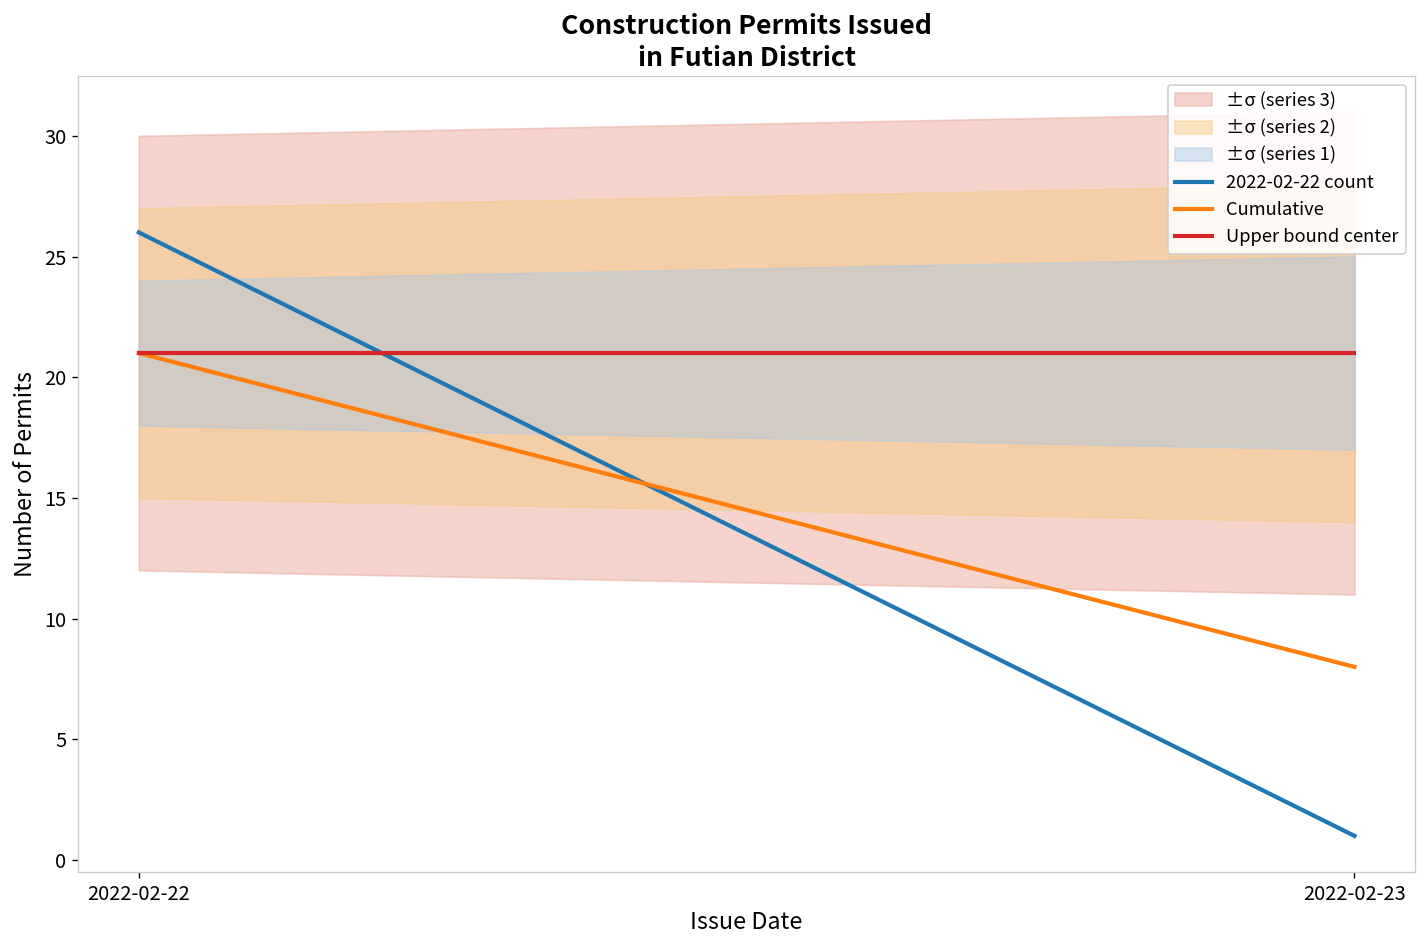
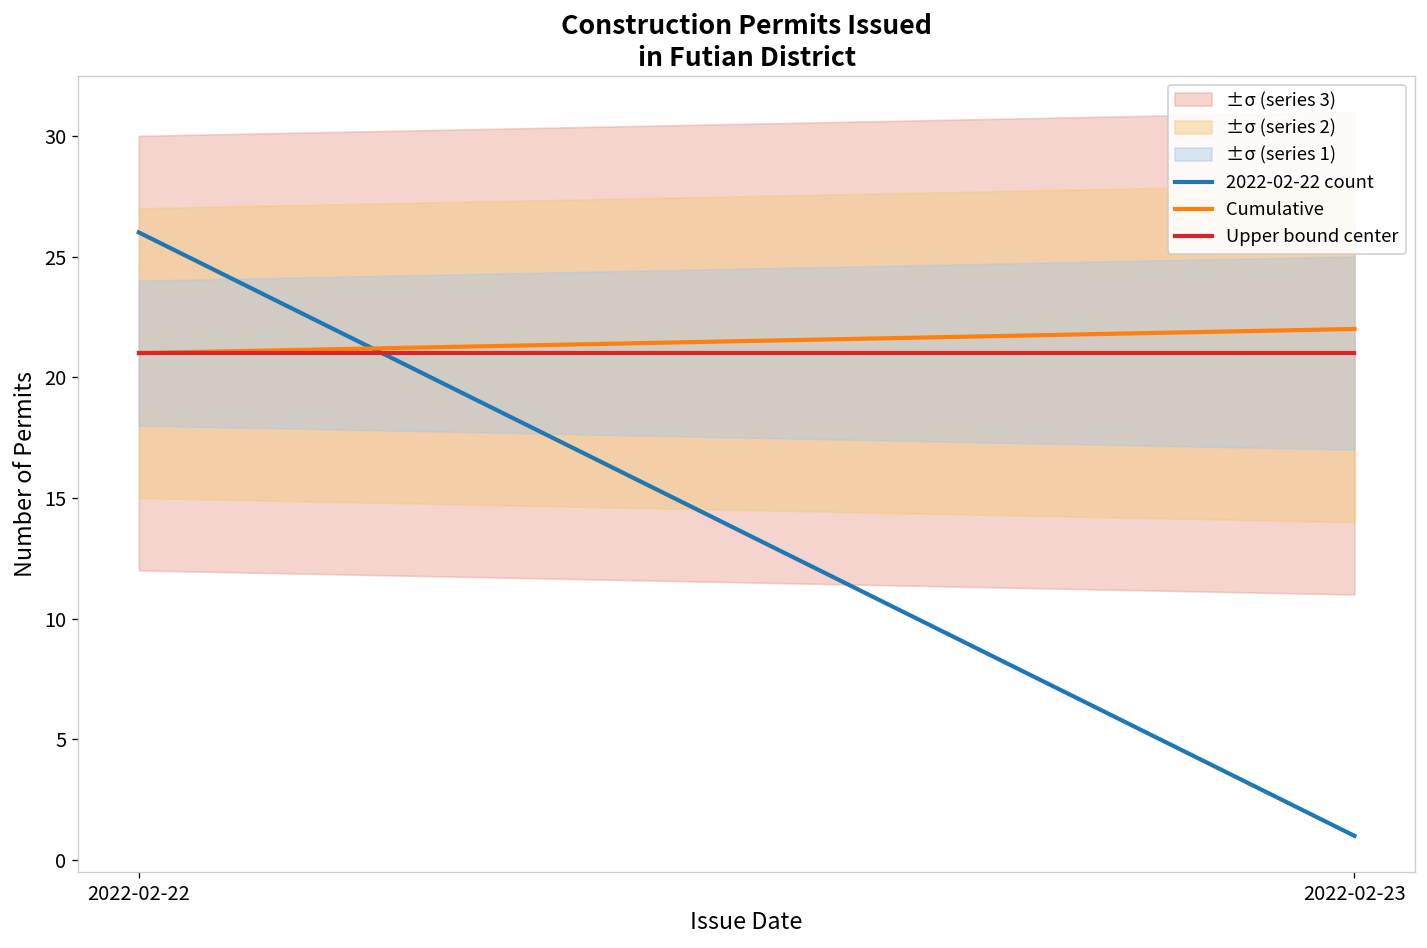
  {
    "2022-02-22 count": {
      "2022-02-22": 26,
      "2022-02-23": 1
    },
    "Cumulative": {
-     "2022-02-23": 8
+     "2022-02-23": 22
    },
    "Upper bound center": {
      "2022-02-23": 21
    }
  }
